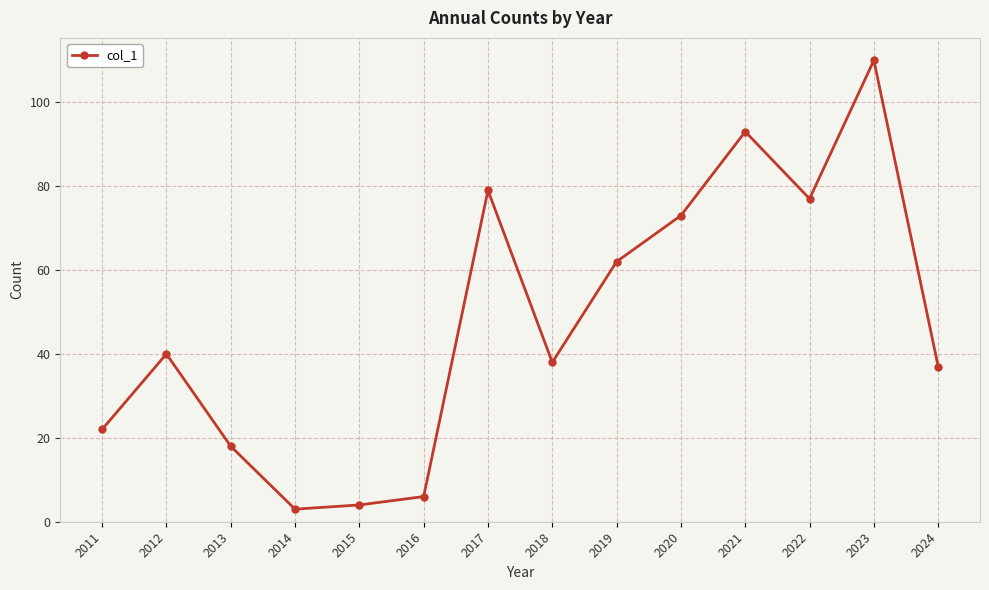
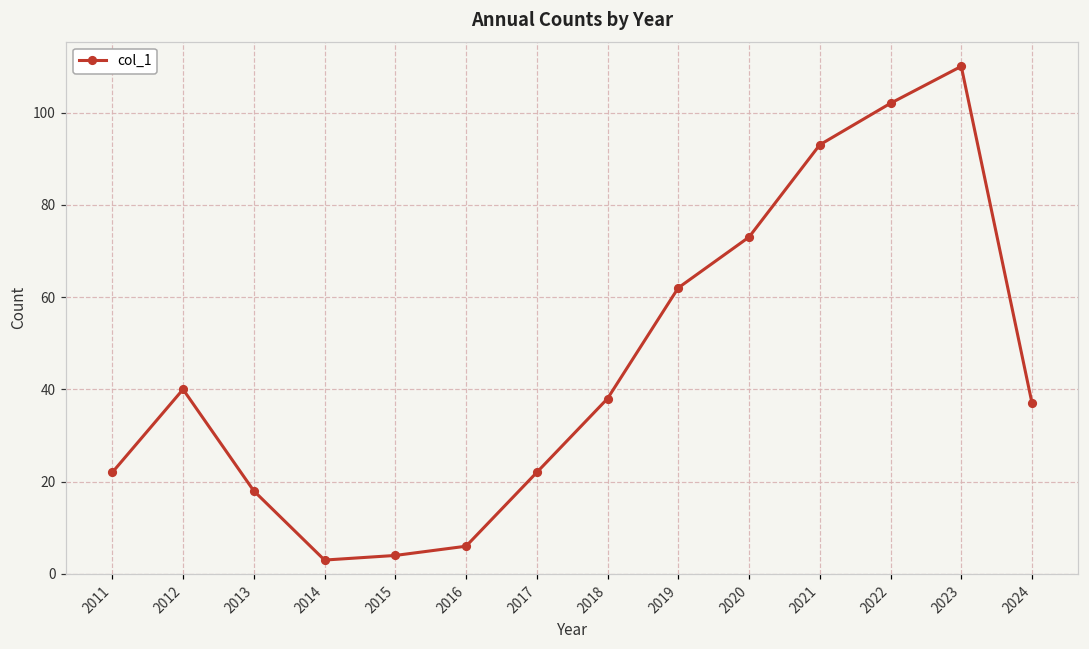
  {
    "2011": 22,
    "2012": 40,
    "2013": 18,
    "2014": 3,
    "2015": 4,
    "2016": 6,
-   "2017": 79,
+   "2017": 22,
    "2018": 38,
    "2019": 62,
    "2020": 73,
    "2021": 93,
-   "2022": 77,
+   "2022": 102,
    "2023": 110,
    "2024": 37
  }
